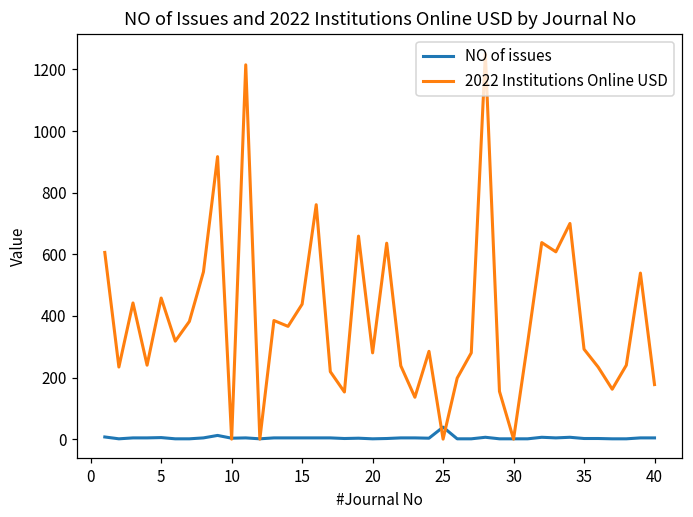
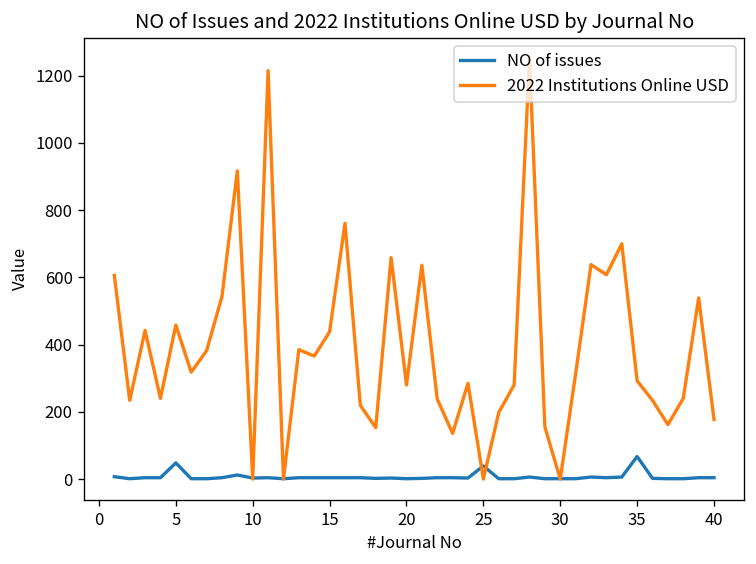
  {
    "NO of issues": {
-     "5": 10,
+     "5": 50,
      "15": 0,
      "20": 0,
      "25": 40,
-     "35": 0,
+     "35": 70,
      "40": 0
    },
    "2022 Institutions Online USD": {
      "5": 460,
      "15": 440,
      "20": 280,
      "25": 0,
      "35": 290,
      "40": 180
    }
  }
